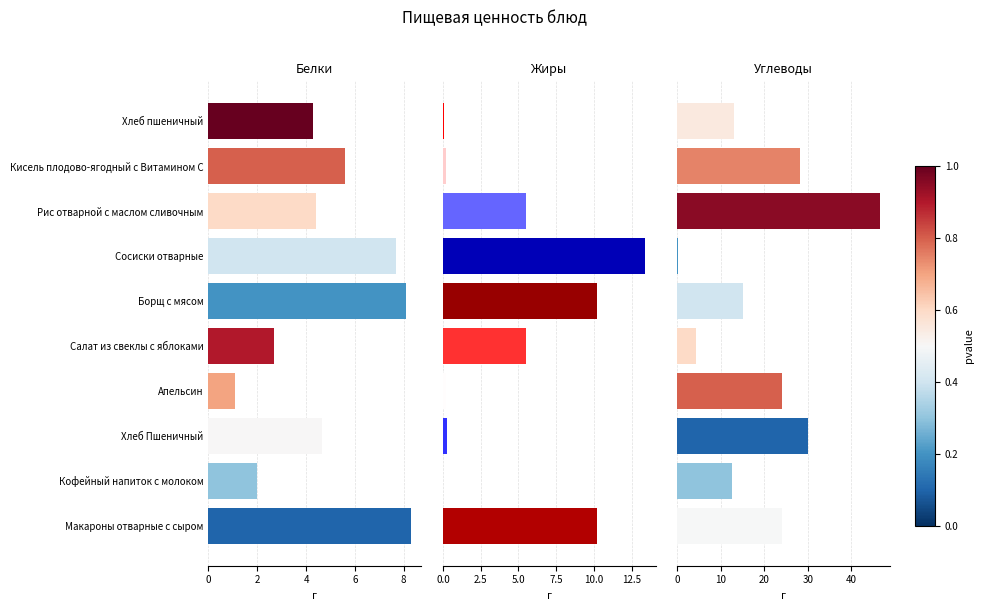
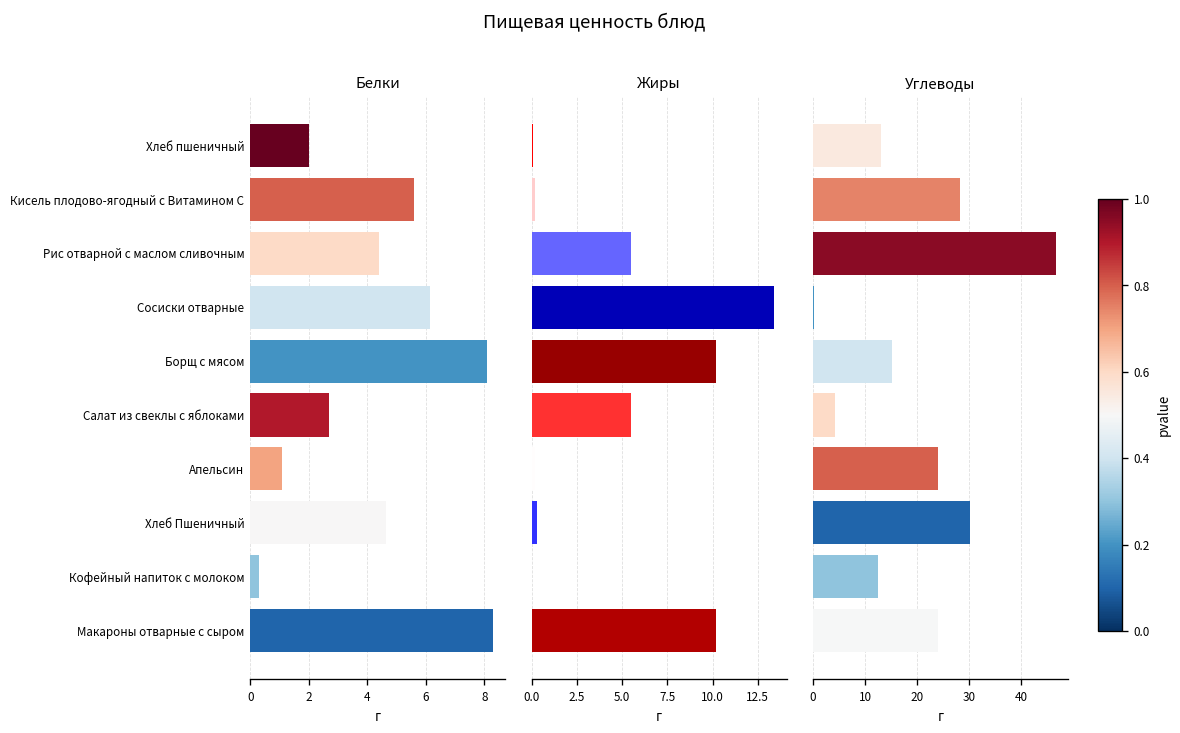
  {
    "Белки": {
-     "Хлеб пшеничный": 4.3,
+     "Хлеб пшеничный": 2.0,
      "Кисель плодово-ягодный с Витамином С": 5.6,
      "Рис отварной с маслом сливочным": 4.4,
-     "Сосиски отварные": 7.7,
+     "Сосиски отварные": 6.2,
      "Борщ с мясом": 8.1,
      "Салат из свеклы с яблоками": 2.7,
      "Апельсин": 1.1,
      "Хлеб Пшеничный": 4.7,
-     "Кофейный напиток с молоком": 2.0,
+     "Кофейный напиток с молоком": 0.3,
      "Макароны отварные с сыром": 8.3
    }
  }
